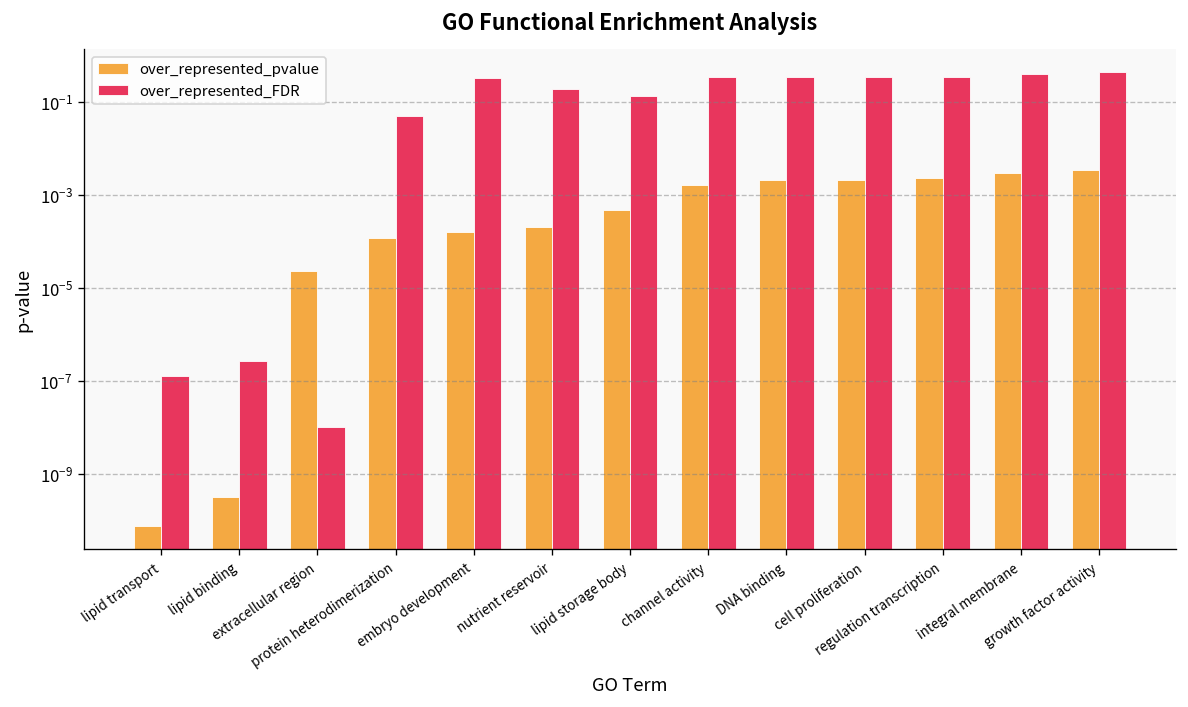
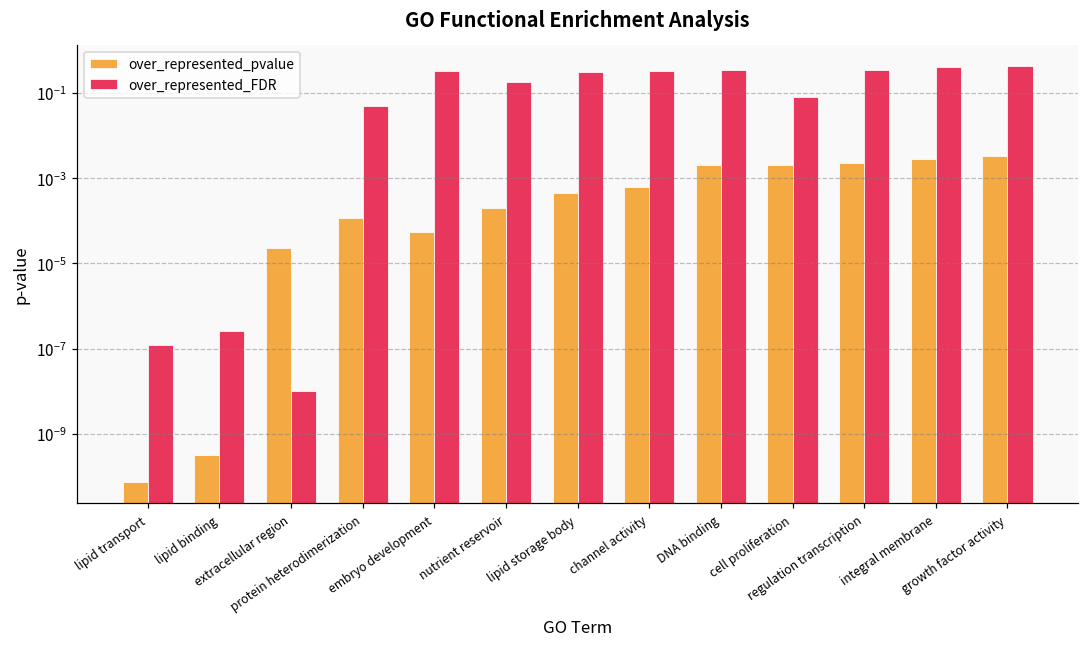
  {
    "over_represented_pvalue": {
      "lipid transport": 0.00000000007,
      "lipid binding": 0.0000000003,
      "extracellular region": 0.00002,
      "protein heterodimerization": 0.00012,
-     "embryo development": 0.00016,
+     "embryo development": 0.00006,
      "nutrient reservoir": 0.0002,
      "lipid storage body": 0.0005,
-     "channel activity": 0.0016,
+     "channel activity": 0.0006,
      "DNA binding": 0.002,
      "cell proliferation": 0.002,
      "regulation transcription": 0.002,
      "integral membrane": 0.003,
      "growth factor activity": 0.003
    },
    "over_represented_FDR": {
      "lipid transport": 0.00000012,
      "lipid binding": 0.0000003,
      "extracellular region": 0.000000010,
      "protein heterodimerization": 0.05,
      "embryo development": 0.3,
      "nutrient reservoir": 0.2,
-     "lipid storage body": 0.13,
+     "lipid storage body": 0.3,
      "channel activity": 0.3,
      "DNA binding": 0.3,
-     "cell proliferation": 0.3,
+     "cell proliferation": 0.08,
      "regulation transcription": 0.3,
      "integral membrane": 0.4,
      "growth factor activity": 0.4
    }
  }
